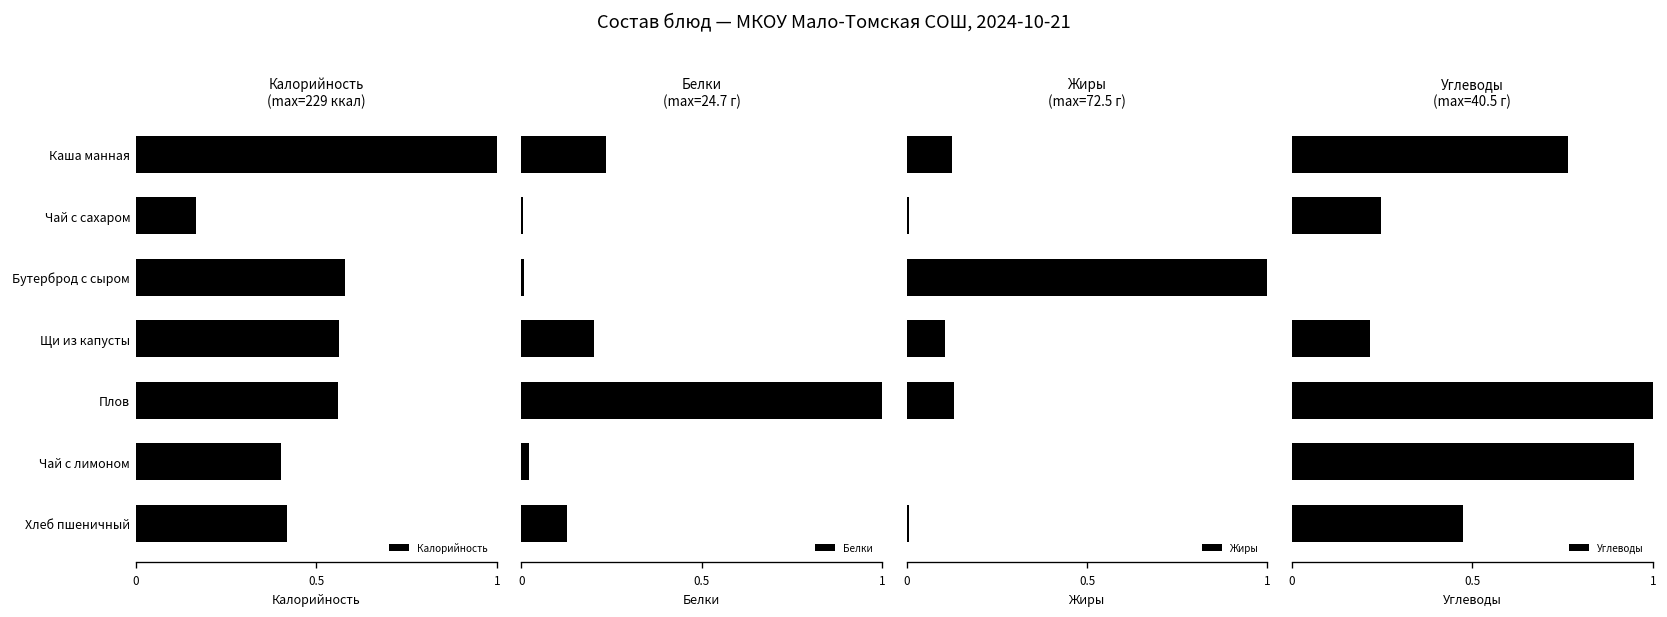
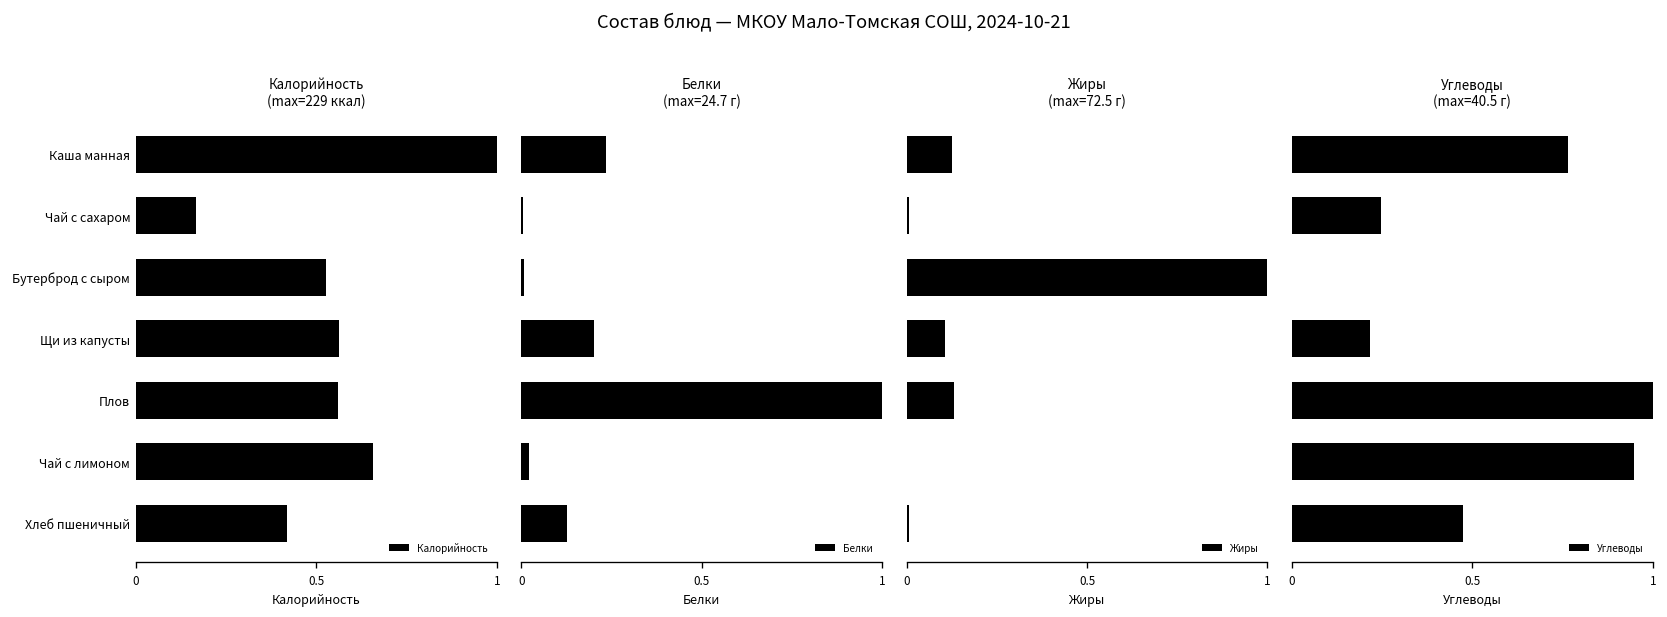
  {
    "Калорийность (max=229 ккал)": {
      "Каша манная": 1.00,
      "Чай с сахаром": 0.17,
-     "Бутерброд с сыром": 0.58,
+     "Бутерброд с сыром": 0.53,
      "Щи из капусты": 0.56,
      "Плов": 0.56,
-     "Чай с лимоном": 0.40,
+     "Чай с лимоном": 0.66,
      "Хлеб пшеничный": 0.42
    }
  }
